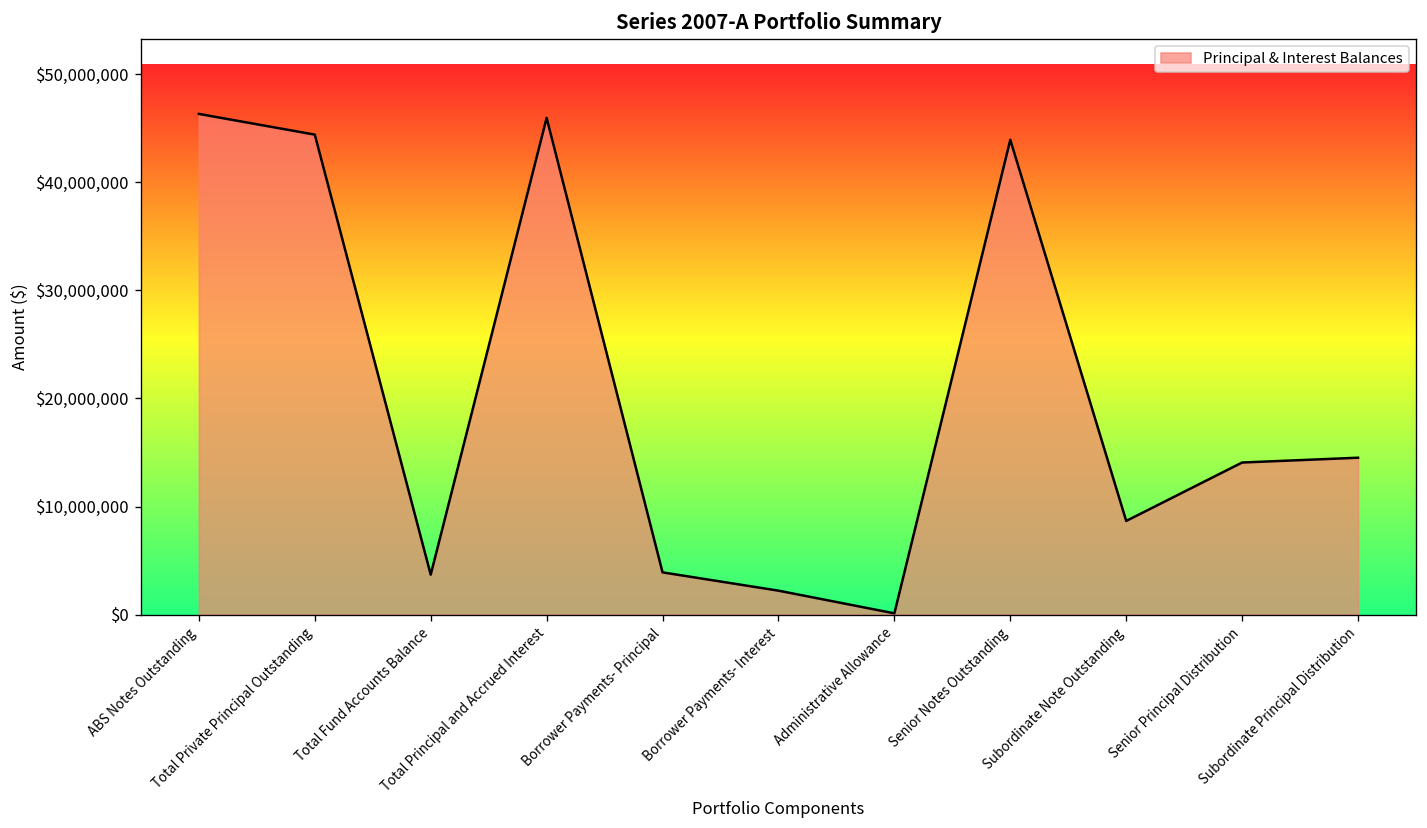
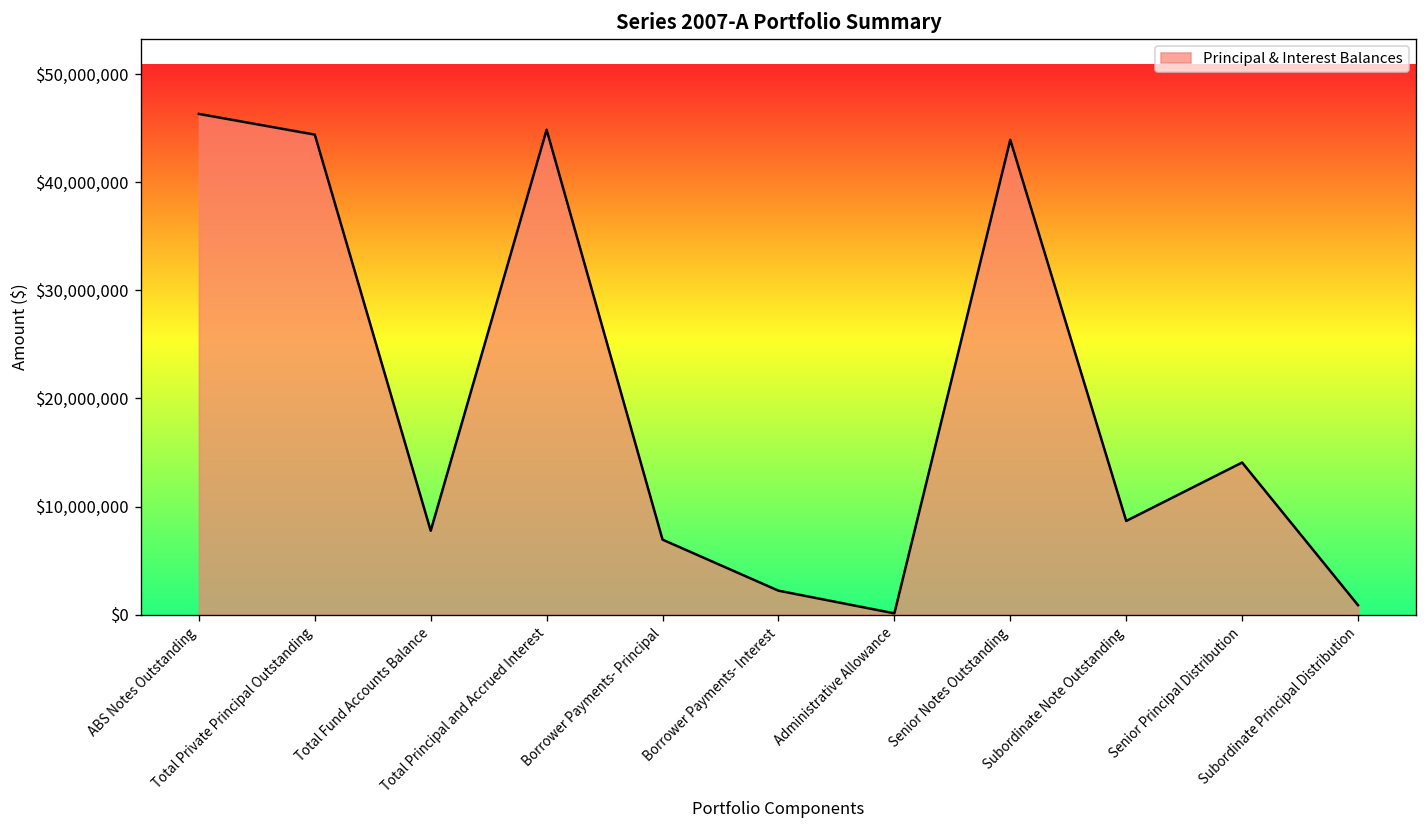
  {
    "ABS Notes Outstanding": "$46,000,000",
    "Total Private Principal Outstanding": "$44,000,000",
-   "Total Fund Accounts Balance": "$4,000,000",
-   "Total Principal and Accrued Interest": "$46,000,000",
-   "Borrower Payments- Principal": "$4,000,000",
+   "Total Fund Accounts Balance": "$8,000,000",
+   "Total Principal and Accrued Interest": "$45,000,000",
+   "Borrower Payments- Principal": "$7,000,000",
    "Borrower Payments- Interest": "$2,000,000",
    "Administrative Allowance": "$0",
    "Senior Notes Outstanding": "$44,000,000",
    "Subordinate Note Outstanding": "$9,000,000",
    "Senior Principal Distribution": "$14,000,000",
-   "Subordinate Principal Distribution": "$15,000,000"
+   "Subordinate Principal Distribution": "$1,000,000"
  }
